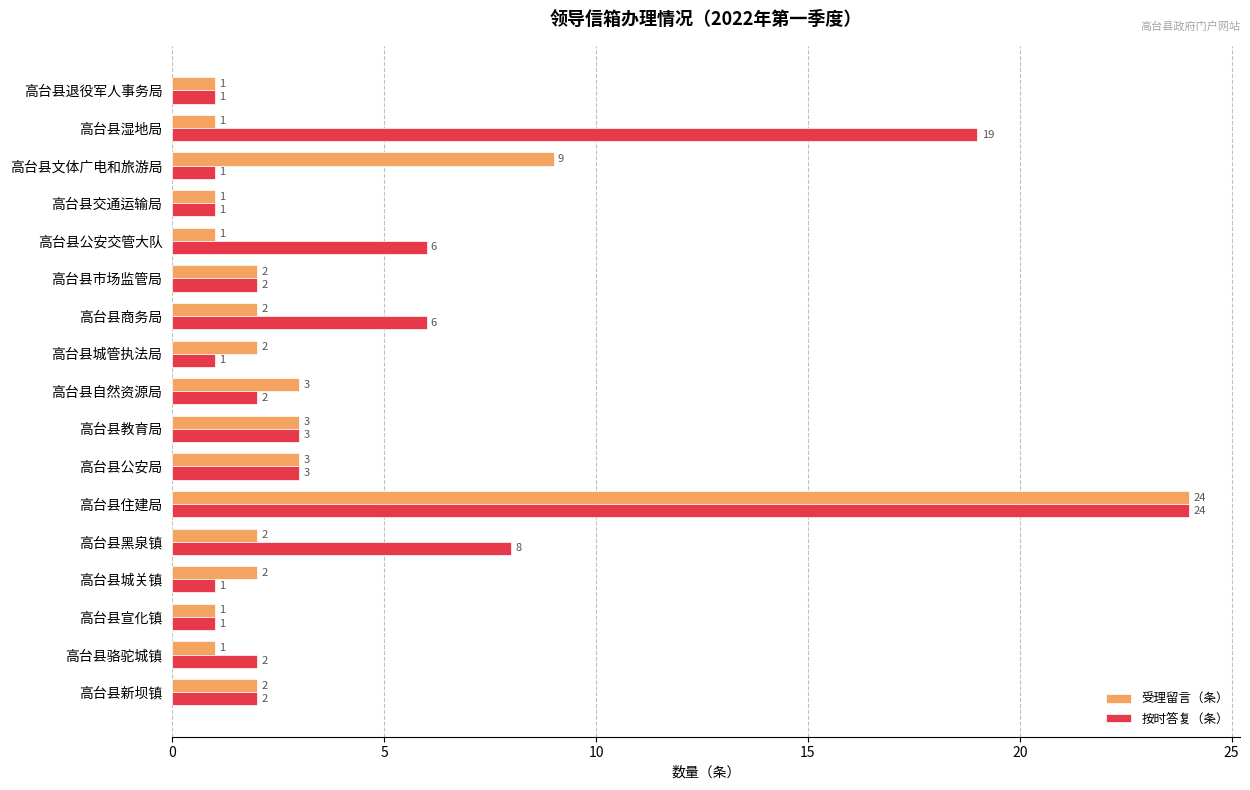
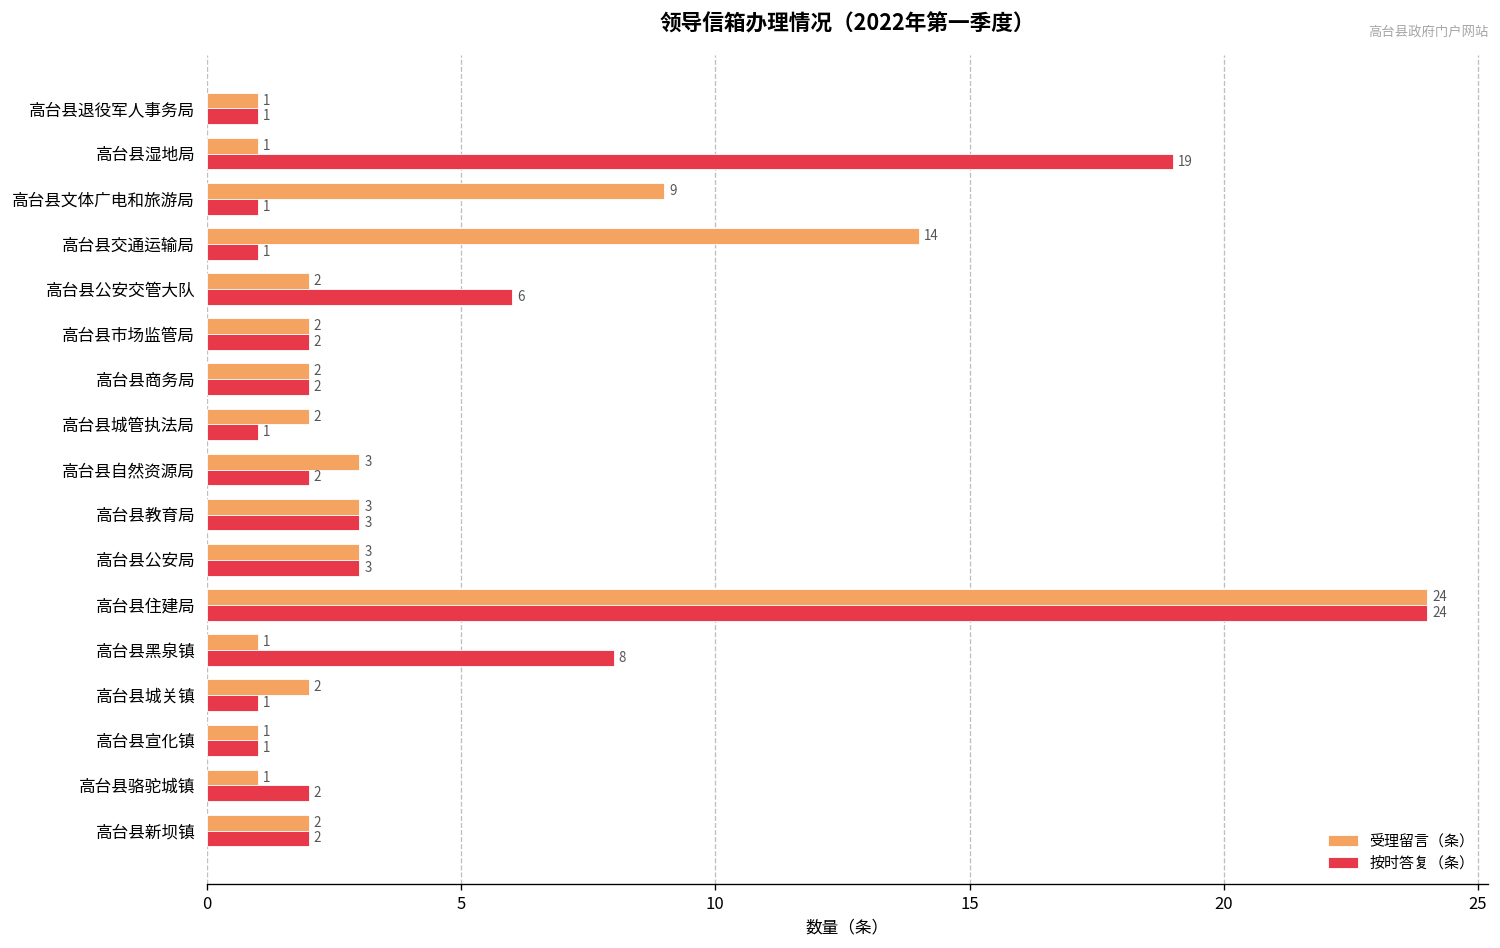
  {
    "受理留言（条）": {
      "高台县退役军人事务局": 1,
      "高台县湿地局": 1,
      "高台县文体广电和旅游局": 9,
-     "高台县交通运输局": 1,
-     "高台县公安交管大队": 1,
+     "高台县交通运输局": 14,
+     "高台县公安交管大队": 2,
      "高台县市场监管局": 2,
      "高台县商务局": 2,
      "高台县城管执法局": 2,
      "高台县自然资源局": 3,
      "高台县教育局": 3,
      "高台县公安局": 3,
      "高台县住建局": 24,
-     "高台县黑泉镇": 2,
+     "高台县黑泉镇": 1,
      "高台县城关镇": 2,
      "高台县宣化镇": 1,
      "高台县骆驼城镇": 1,
      "高台县新坝镇": 2
    },
    "按时答复（条）": {
      "高台县退役军人事务局": 1,
      "高台县湿地局": 19,
      "高台县文体广电和旅游局": 1,
      "高台县交通运输局": 1,
      "高台县公安交管大队": 6,
      "高台县市场监管局": 2,
-     "高台县商务局": 6,
+     "高台县商务局": 2,
      "高台县城管执法局": 1,
      "高台县自然资源局": 2,
      "高台县教育局": 3,
      "高台县公安局": 3,
      "高台县住建局": 24,
      "高台县黑泉镇": 8,
      "高台县城关镇": 1,
      "高台县宣化镇": 1,
      "高台县骆驼城镇": 2,
      "高台县新坝镇": 2
    }
  }
